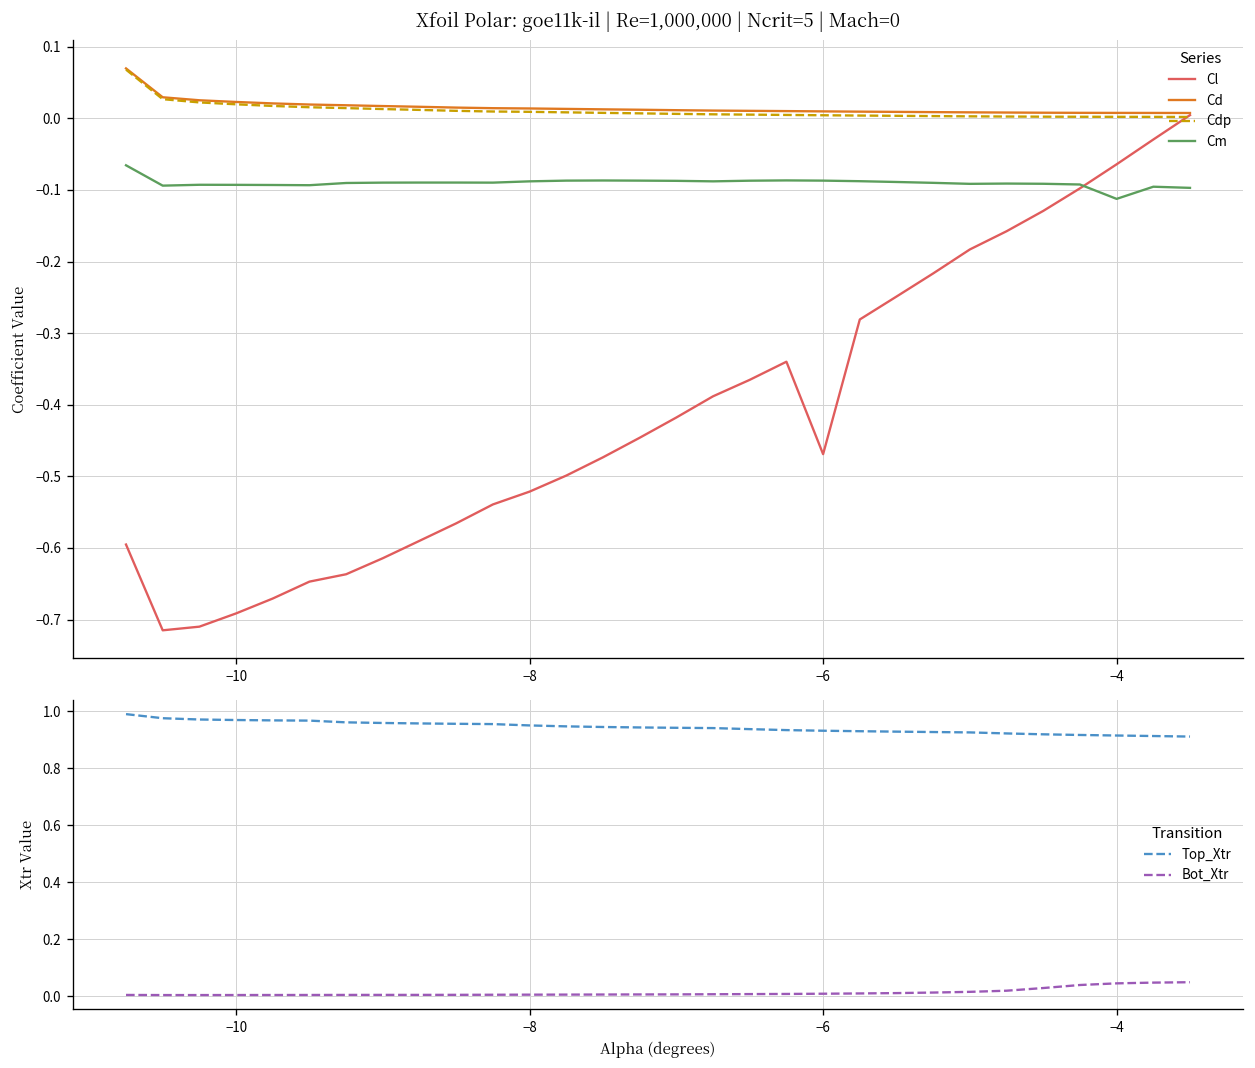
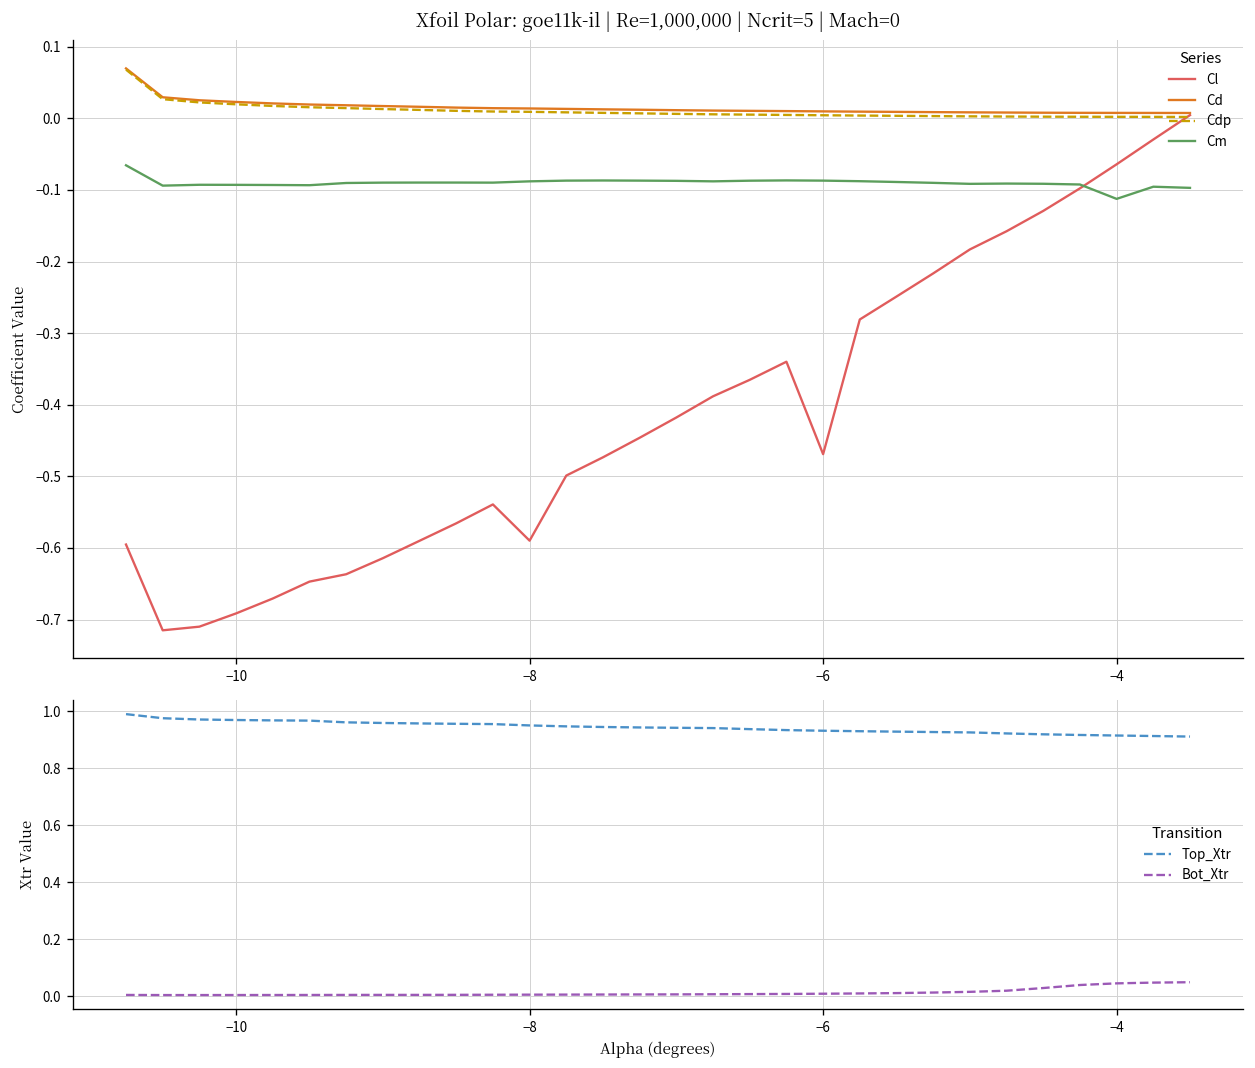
  {
    "Xfoil Polar: goe11k-il | Re=1,000,000 | Ncrit=5 | Mach=0": {
      "Cl": {
        "−10": -0.69,
-       "−8": -0.52,
+       "−8": -0.59,
        "−6": -0.47,
        "−4": -0.06
      },
      "Cm": {
        "−10": -0.09,
        "−8": -0.09,
        "−6": -0.09,
        "−4": -0.11
      }
    }
  }
